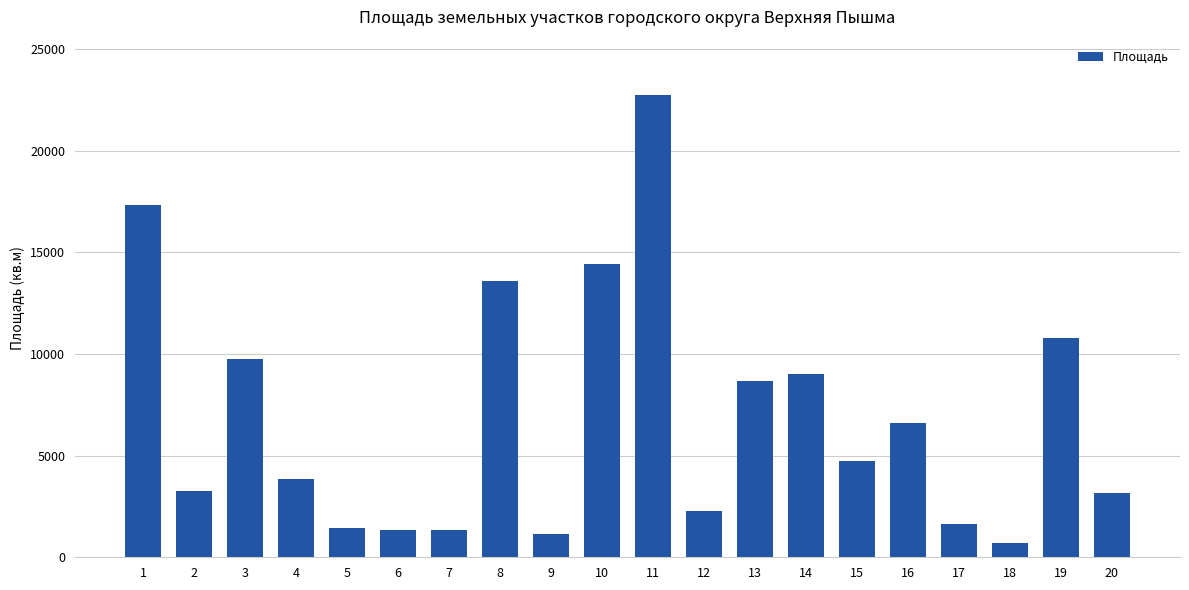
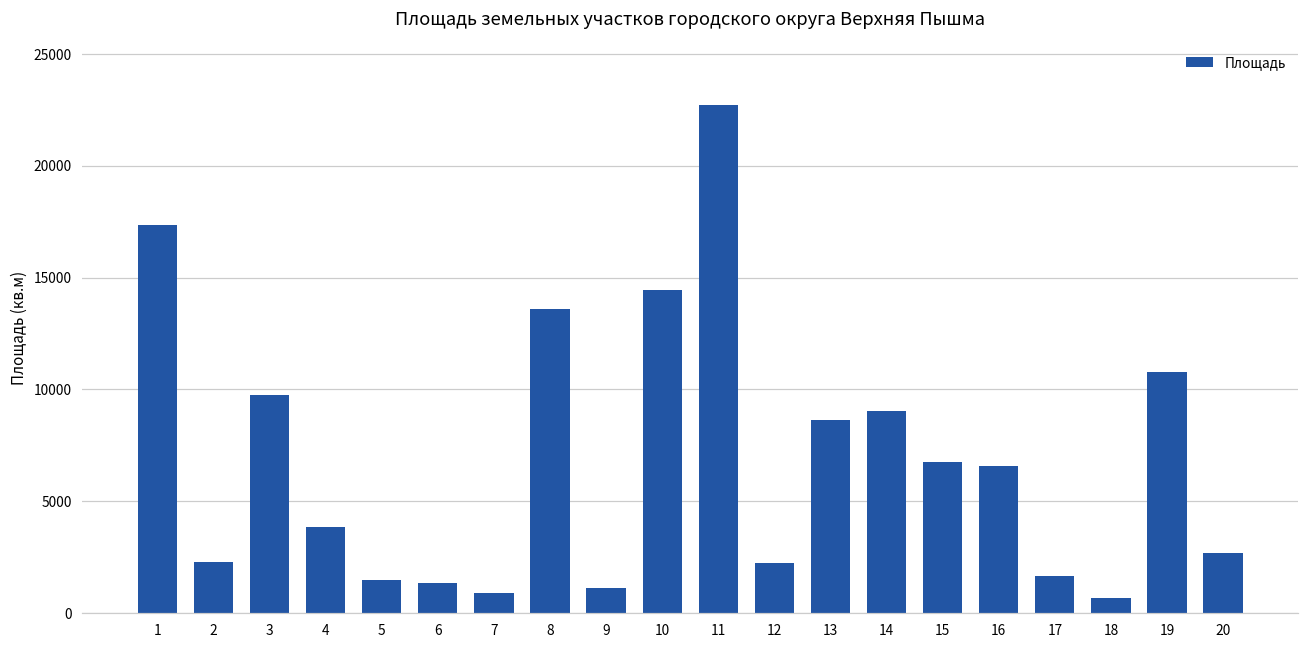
  {
    "1": 17300,
-   "2": 3300,
+   "2": 2300,
    "3": 9800,
    "4": 3900,
    "5": 1500,
    "6": 1400,
-   "7": 1300,
+   "7": 900,
    "8": 13600,
    "9": 1100,
    "10": 14500,
    "11": 22700,
    "12": 2300,
    "13": 8700,
    "14": 9000,
-   "15": 4700,
+   "15": 6800,
    "16": 6600,
    "17": 1700,
    "18": 700,
    "19": 10800,
-   "20": 3200
+   "20": 2700
  }
